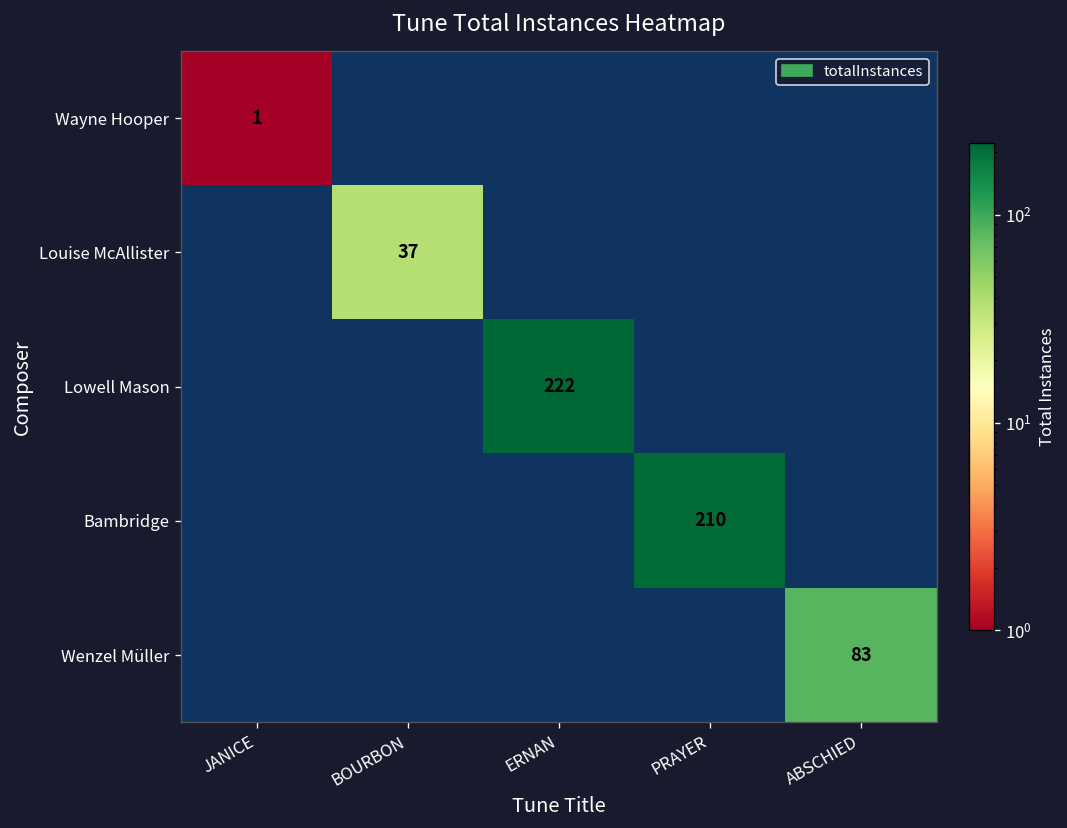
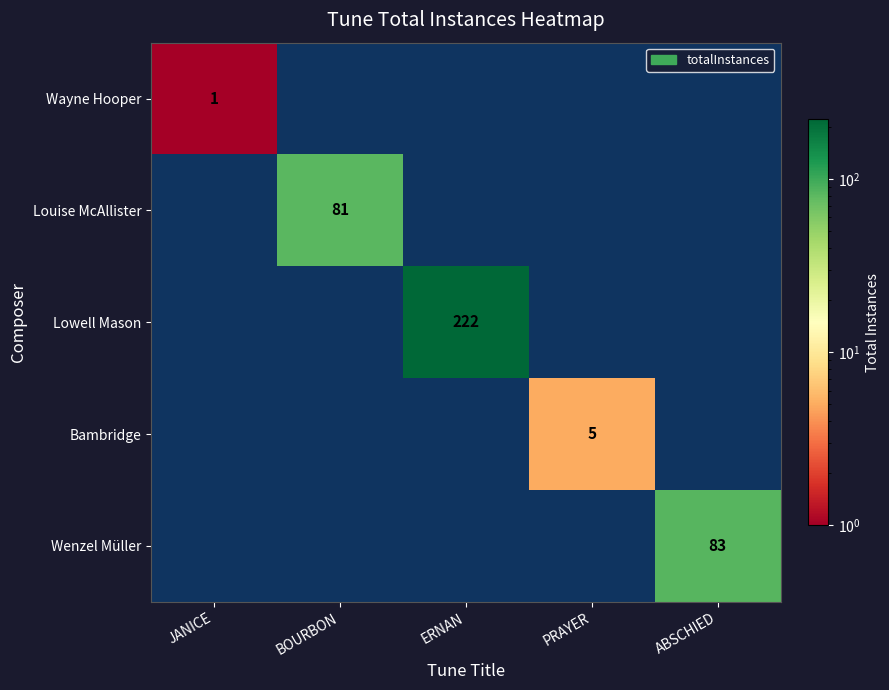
  {
    "Wayne Hooper": {
      "JANICE": 1
    },
    "Louise McAllister": {
-     "BOURBON": 37
+     "BOURBON": 81
    },
    "Lowell Mason": {
      "ERNAN": 222
    },
    "Bambridge": {
-     "PRAYER": 210
+     "PRAYER": 5
    },
    "Wenzel Müller": {
      "ABSCHIED": 83
    }
  }
